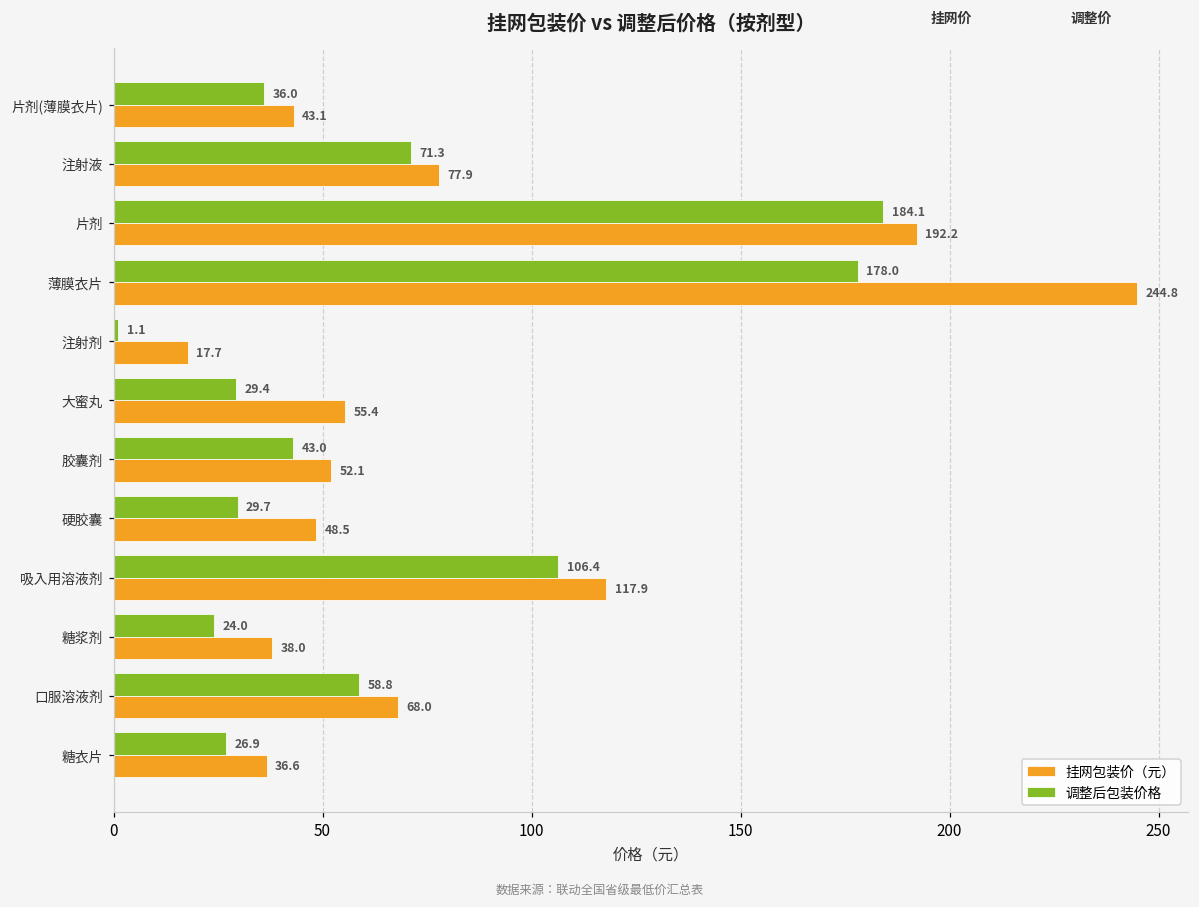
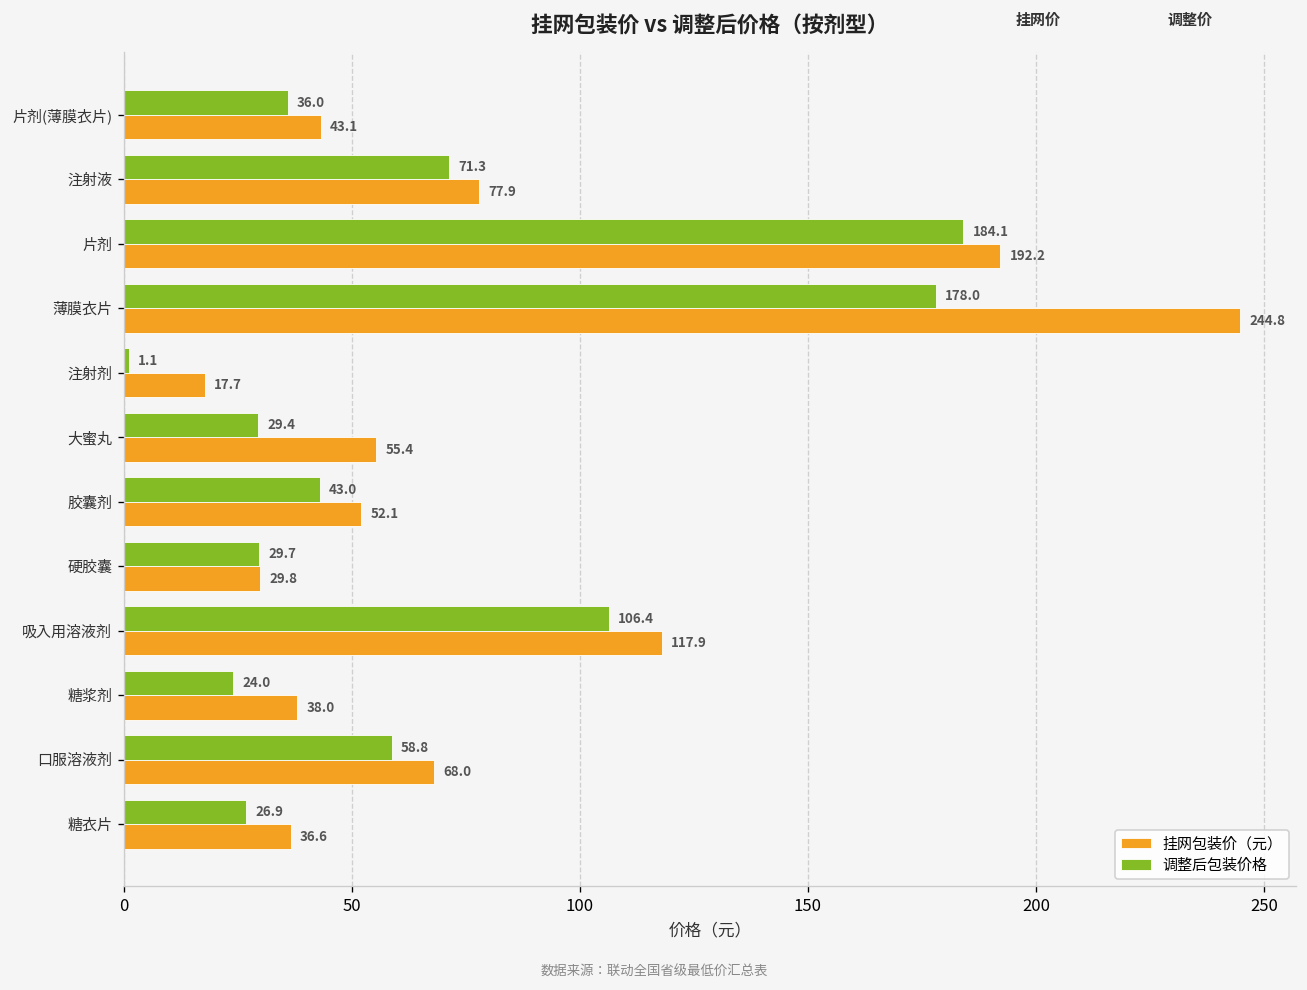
  {
    "挂网包装价（元）": {
      "片剂(薄膜衣片)": 43.1,
      "注射液": 77.9,
      "片剂": 192.2,
      "薄膜衣片": 244.8,
      "注射剂": 17.7,
      "大蜜丸": 55.4,
      "胶囊剂": 52.1,
-     "硬胶囊": 48.5,
+     "硬胶囊": 29.8,
      "吸入用溶液剂": 117.9,
      "糖浆剂": 38.0,
      "口服溶液剂": 68.0,
      "糖衣片": 36.6
    },
    "调整后包装价格": {
      "片剂(薄膜衣片)": 36.0,
      "注射液": 71.3,
      "片剂": 184.1,
      "薄膜衣片": 178.0,
      "注射剂": 1.1,
      "大蜜丸": 29.4,
      "胶囊剂": 43.0,
      "硬胶囊": 29.7,
      "吸入用溶液剂": 106.4,
      "糖浆剂": 24.0,
      "口服溶液剂": 58.8,
      "糖衣片": 26.9
    }
  }
